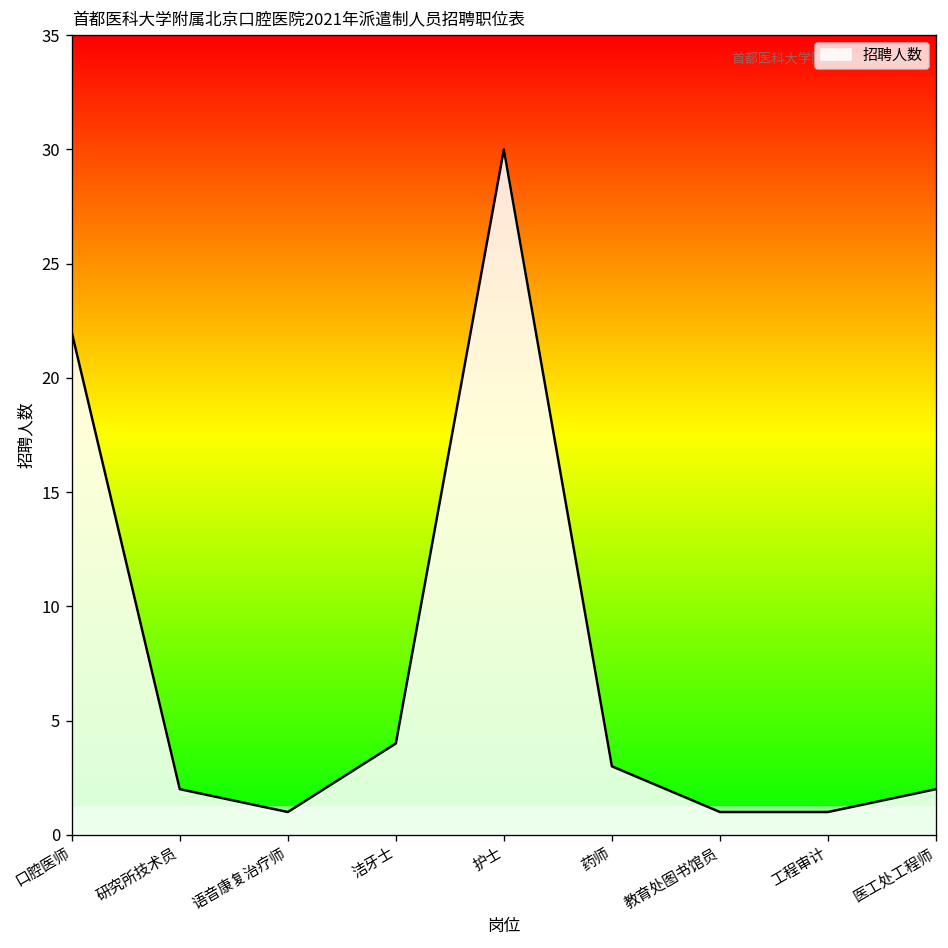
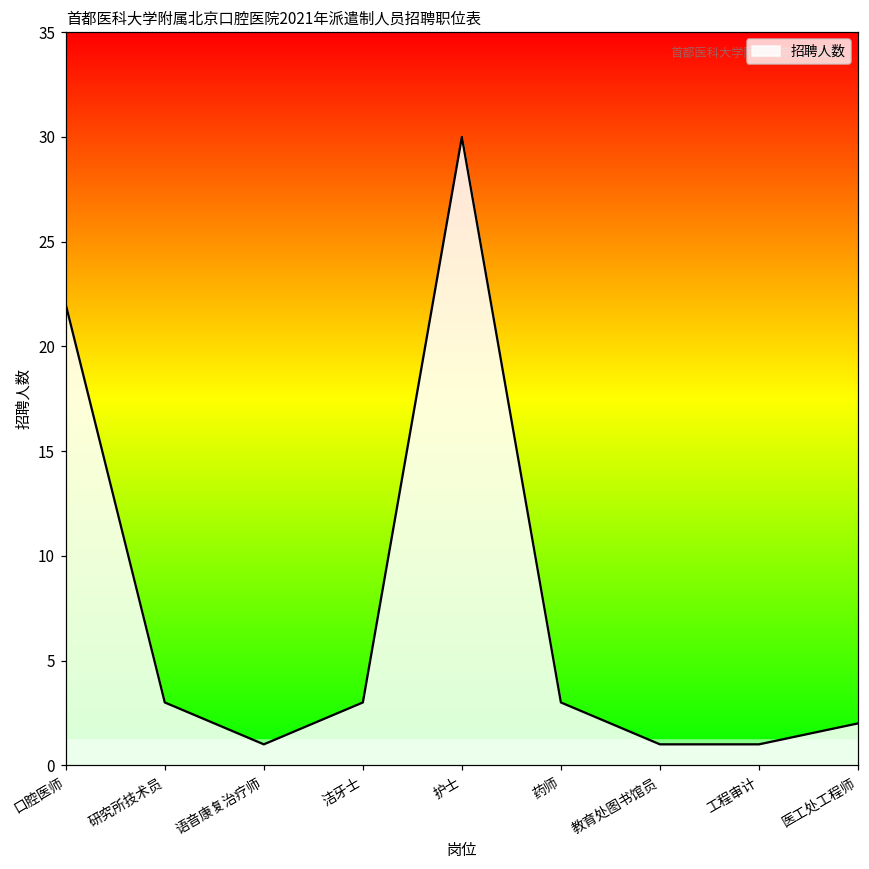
  {
    "口腔医师": 22,
-   "研究所技术员": 2,
-   "洁牙士": 4,
+   "研究所技术员": 3,
+   "洁牙士": 3,
    "护士": 30,
    "药师": 3,
    "医工处工程师": 2
  }
